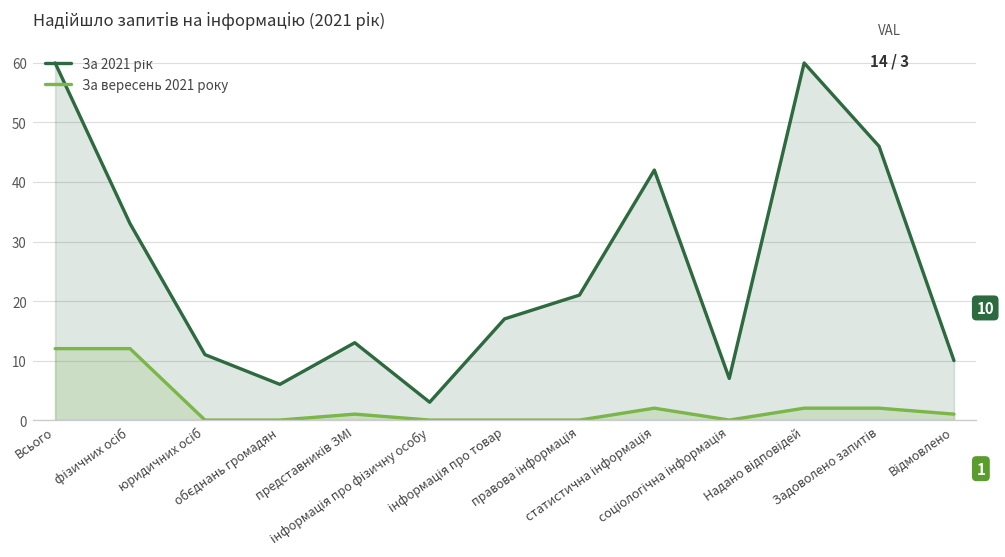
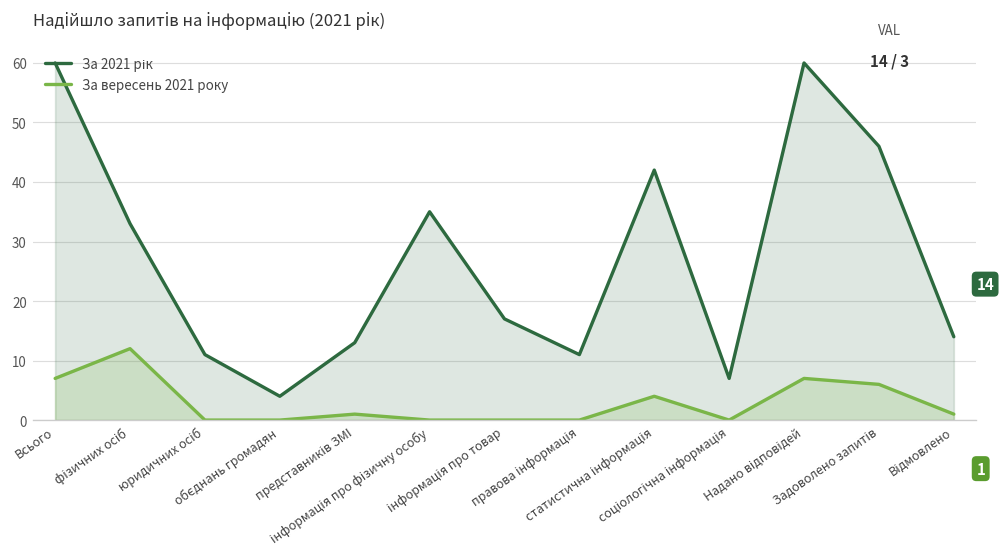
  {
    "За 2021 рік": {
-     "обєднань громадян": 6,
-     "інформація про фізичну особу": 3,
-     "правова інформація": 21,
-     "Відмовлено": 10
+     "обєднань громадян": 4,
+     "інформація про фізичну особу": 35,
+     "правова інформація": 11,
+     "Відмовлено": 14
    },
    "За вересень 2021 року": {
-     "Всього": 12,
+     "Всього": 7,
      "фізичних осіб": 12,
      "юридичних осіб": 0,
      "обєднань громадян": 0,
      "представників ЗМІ": 1,
      "інформація про фізичну особу": 0,
      "інформація про товар": 0,
      "правова інформація": 0,
-     "статистична інформація": 2,
+     "статистична інформація": 4,
      "соціологічна інформація": 0,
-     "Надано відповідей": 2,
-     "Задоволено запитів": 2,
+     "Надано відповідей": 7,
+     "Задоволено запитів": 6,
      "Відмовлено": 1
    }
  }
